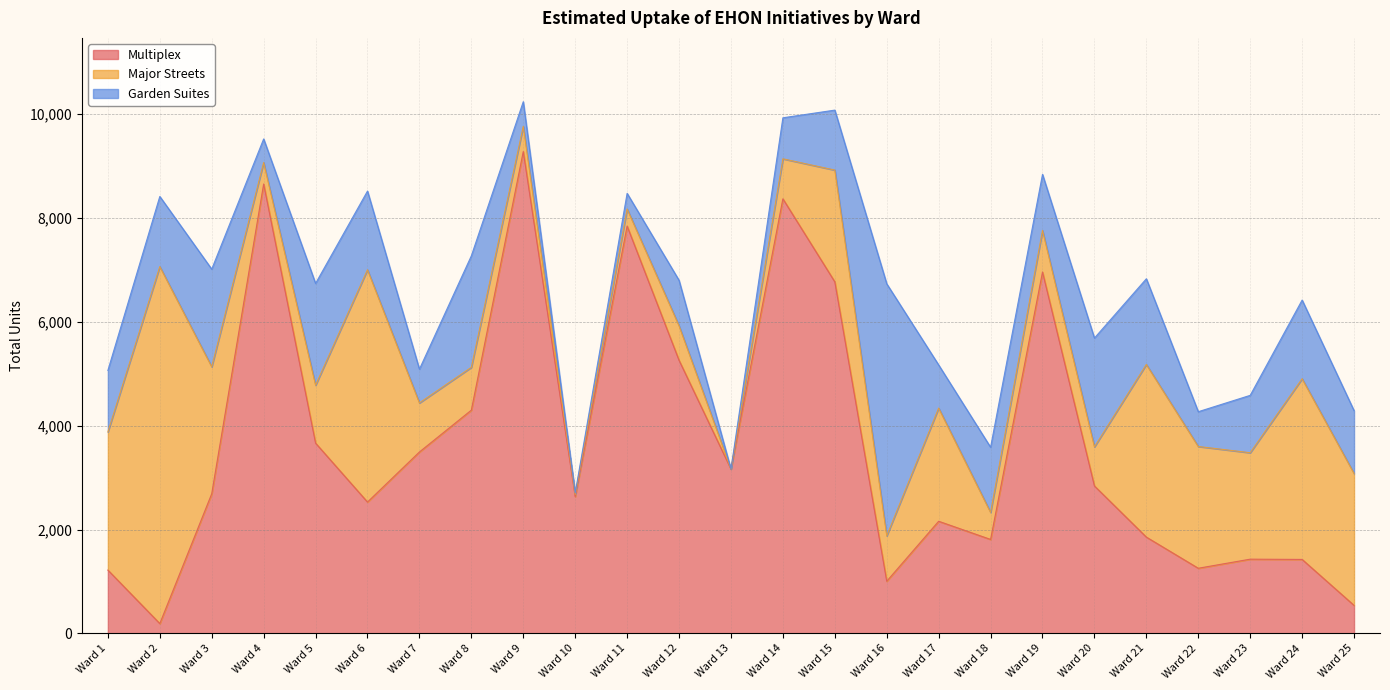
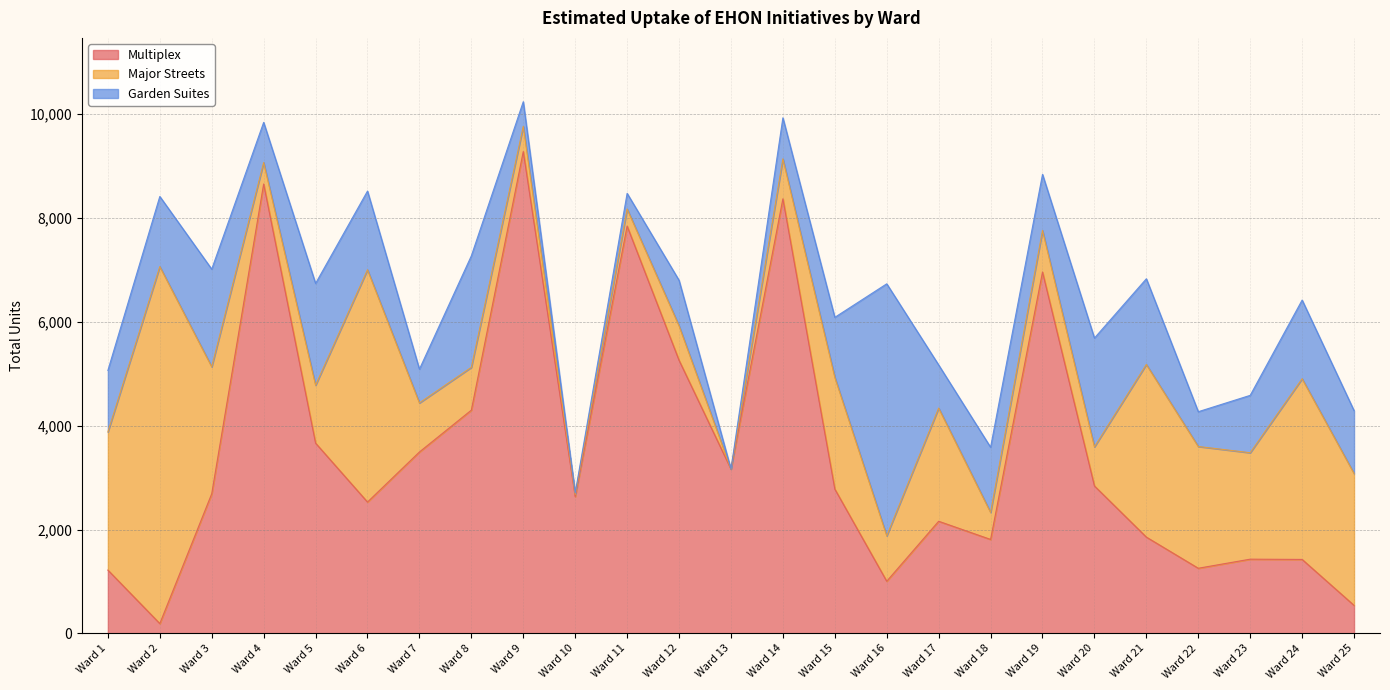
  {
    "Multiplex": {
      "Ward 1": "1,200",
      "Ward 2": "200",
      "Ward 3": "2,700",
      "Ward 4": "8,700",
      "Ward 5": "3,700",
      "Ward 6": "2,500",
      "Ward 7": "3,500",
      "Ward 8": "4,300",
      "Ward 9": "9,300",
      "Ward 11": "7,800",
      "Ward 12": "5,300",
      "Ward 14": "8,400",
-     "Ward 15": "6,800",
+     "Ward 15": "2,800",
      "Ward 16": "1,000",
      "Ward 17": "2,200",
      "Ward 18": "1,800",
      "Ward 19": "7,000",
      "Ward 20": "2,800",
      "Ward 21": "1,900",
      "Ward 22": "1,300",
      "Ward 23": "1,400",
      "Ward 24": "1,400",
      "Ward 25": "500"
    },
    "Major Streets": {
      "Ward 1": "2,700",
      "Ward 2": "6,900",
      "Ward 3": "2,400",
      "Ward 4": "400",
      "Ward 5": "1,100",
      "Ward 6": "4,500",
      "Ward 7": "900",
      "Ward 8": "800",
      "Ward 9": "500",
      "Ward 11": "300",
      "Ward 12": "700",
      "Ward 14": "800",
      "Ward 15": "2,200",
      "Ward 16": "900",
      "Ward 17": "2,200",
      "Ward 18": "500",
      "Ward 19": "800",
      "Ward 20": "800",
      "Ward 21": "3,300",
      "Ward 22": "2,300",
      "Ward 23": "2,100",
      "Ward 24": "3,500",
      "Ward 25": "2,500"
    },
    "Garden Suites": {
      "Ward 1": "1,200",
      "Ward 2": "1,400",
      "Ward 3": "1,900",
-     "Ward 4": "500",
+     "Ward 4": "800",
      "Ward 5": "2,000",
      "Ward 6": "1,500",
      "Ward 7": "700",
      "Ward 8": "2,100",
      "Ward 9": "500",
      "Ward 11": "300",
      "Ward 12": "900",
      "Ward 14": "800",
      "Ward 15": "1,200",
      "Ward 16": "4,900",
      "Ward 17": "800",
      "Ward 18": "1,300",
      "Ward 19": "1,100",
      "Ward 20": "2,100",
      "Ward 21": "1,700",
      "Ward 22": "700",
      "Ward 23": "1,100",
      "Ward 24": "1,500",
      "Ward 25": "1,200"
    }
  }
